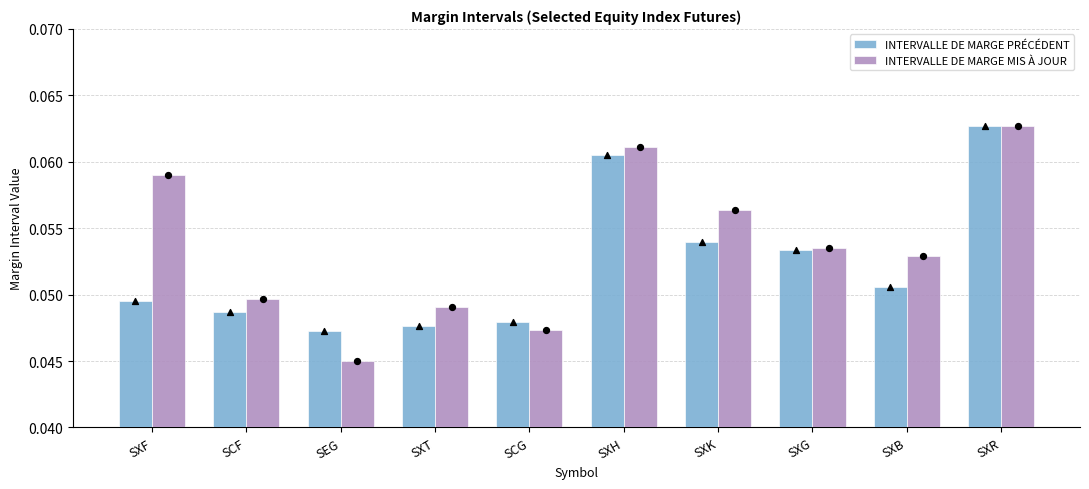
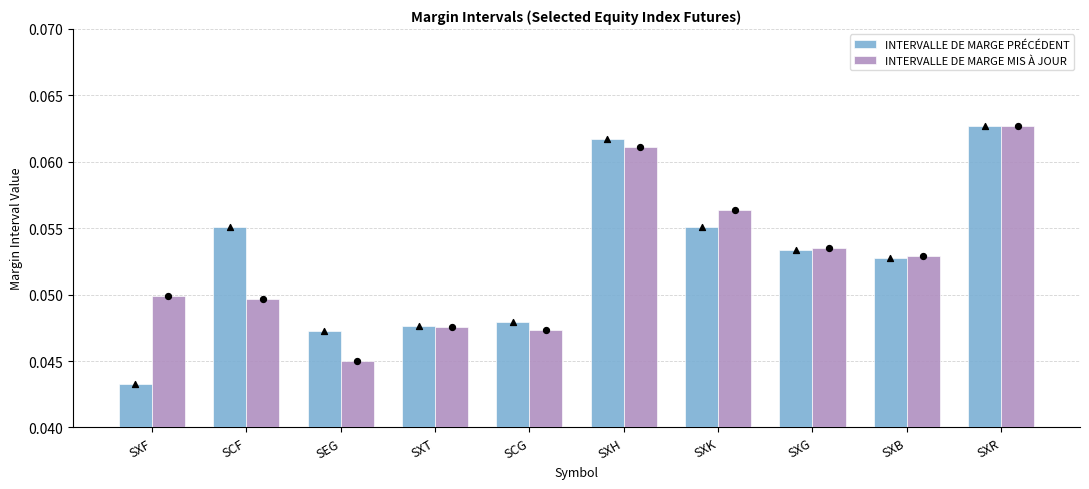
  {
    "INTERVALLE DE MARGE PRÉCÉDENT": {
-     "SXF": 0.0495,
-     "SCF": 0.0487,
+     "SXF": 0.0433,
+     "SCF": 0.0551,
      "SEG": 0.0472,
      "SXT": 0.0477,
      "SCG": 0.0479,
-     "SXH": 0.0605,
-     "SXK": 0.0540,
+     "SXH": 0.0617,
+     "SXK": 0.0551,
      "SXG": 0.0534,
-     "SXB": 0.0506,
+     "SXB": 0.0528,
      "SXR": 0.0627
    },
    "INTERVALLE DE MARGE MIS À JOUR": {
-     "SXF": 0.0590,
+     "SXF": 0.0499,
      "SCF": 0.0497,
      "SEG": 0.0450,
-     "SXT": 0.0491,
+     "SXT": 0.0475,
      "SCG": 0.0473,
      "SXH": 0.0611,
      "SXK": 0.0564,
      "SXG": 0.0535,
      "SXB": 0.0529,
      "SXR": 0.0627
    }
  }
